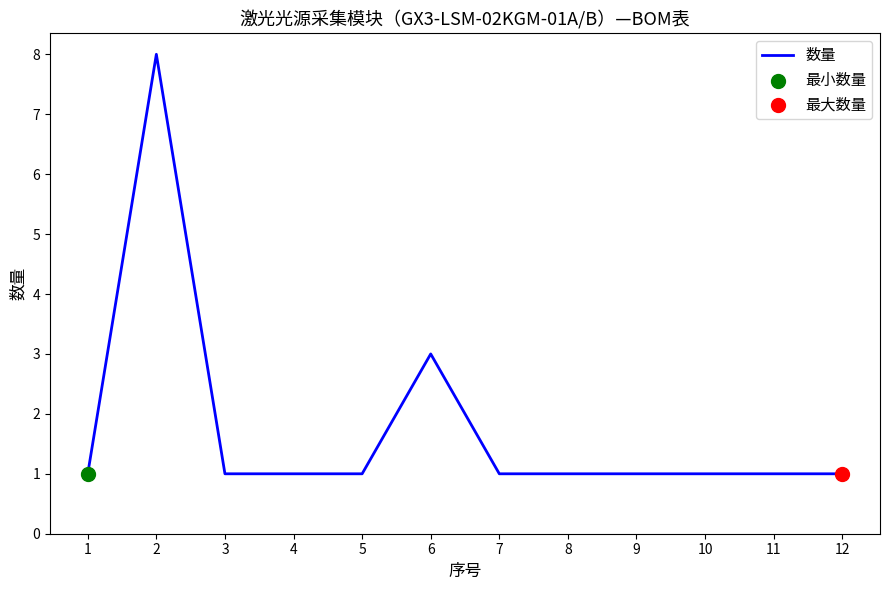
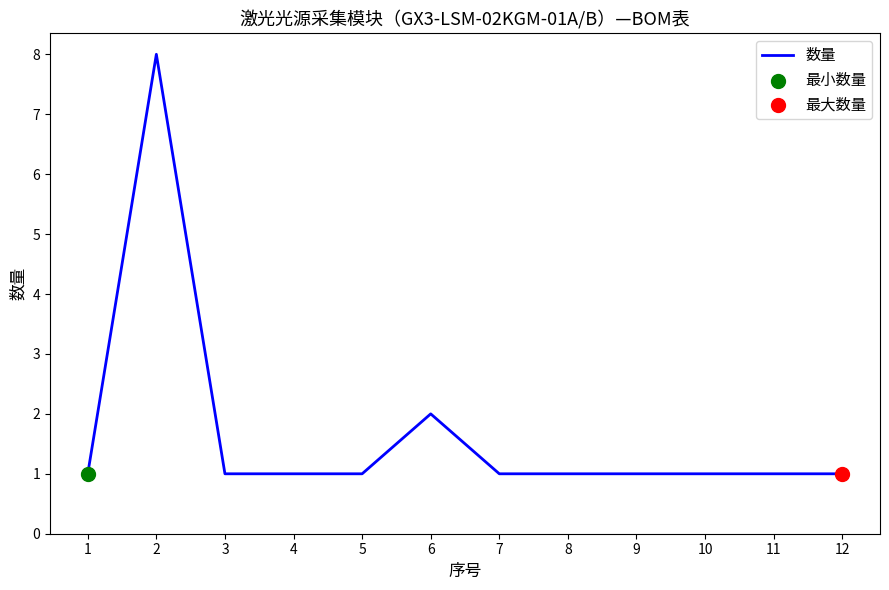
  {
    "数量": {
      "2": 8,
      "3": 1,
      "4": 1,
      "5": 1,
-     "6": 3,
+     "6": 2,
      "7": 1,
      "8": 1,
      "9": 1,
      "10": 1,
      "11": 1
    }
  }
